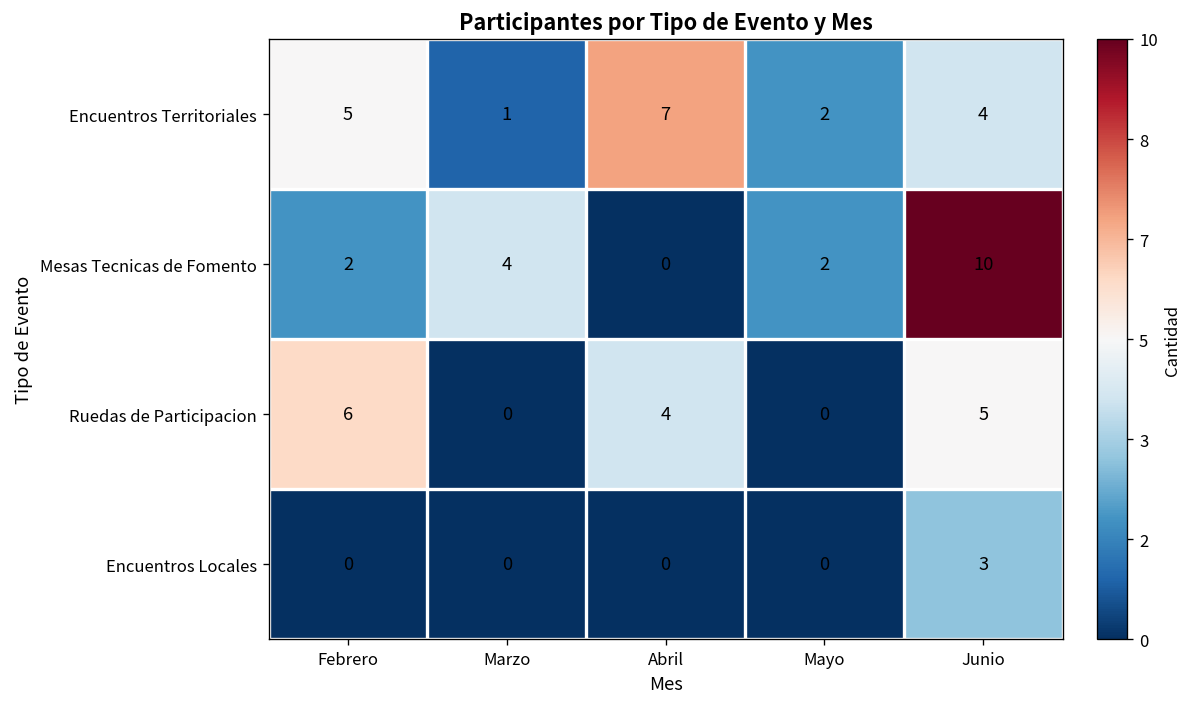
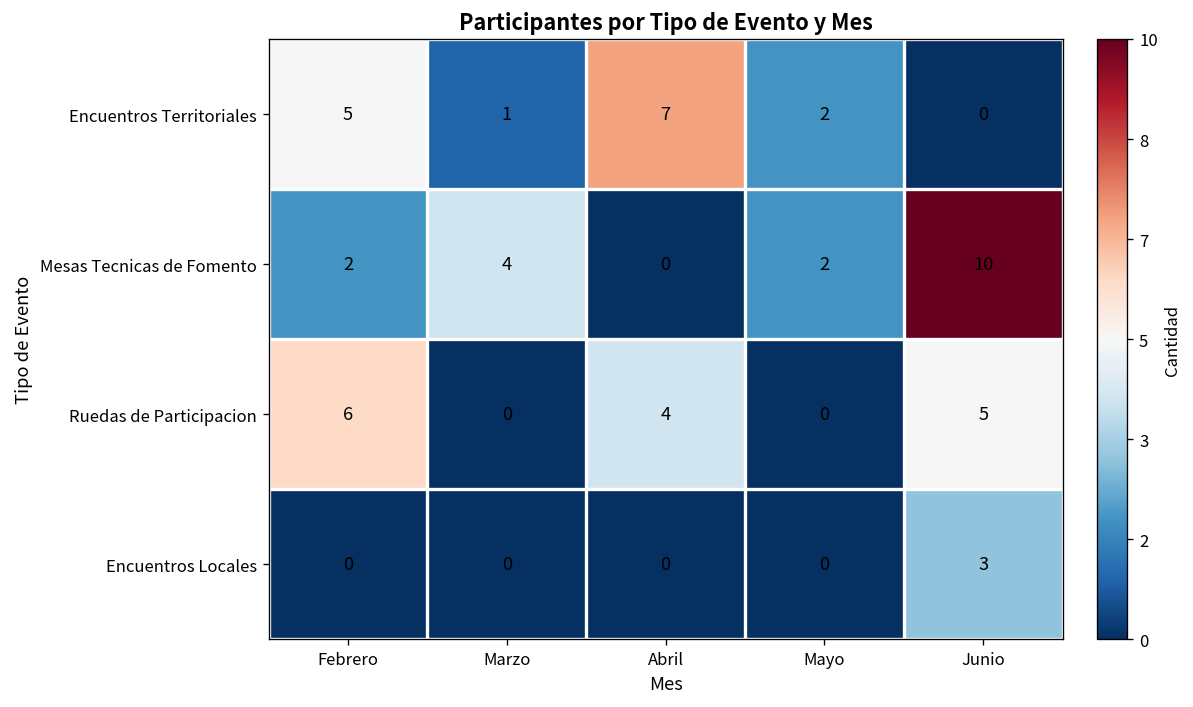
  {
    "Encuentros Territoriales": {
      "Febrero": 5,
      "Marzo": 1,
      "Abril": 7,
      "Mayo": 2,
-     "Junio": 4
+     "Junio": 0
    },
    "Mesas Tecnicas de Fomento": {
      "Febrero": 2,
      "Marzo": 4,
      "Abril": 0,
      "Mayo": 2,
      "Junio": 10
    },
    "Ruedas de Participacion": {
      "Febrero": 6,
      "Marzo": 0,
      "Abril": 4,
      "Mayo": 0,
      "Junio": 5
    },
    "Encuentros Locales": {
      "Febrero": 0,
      "Marzo": 0,
      "Abril": 0,
      "Mayo": 0,
      "Junio": 3
    }
  }
